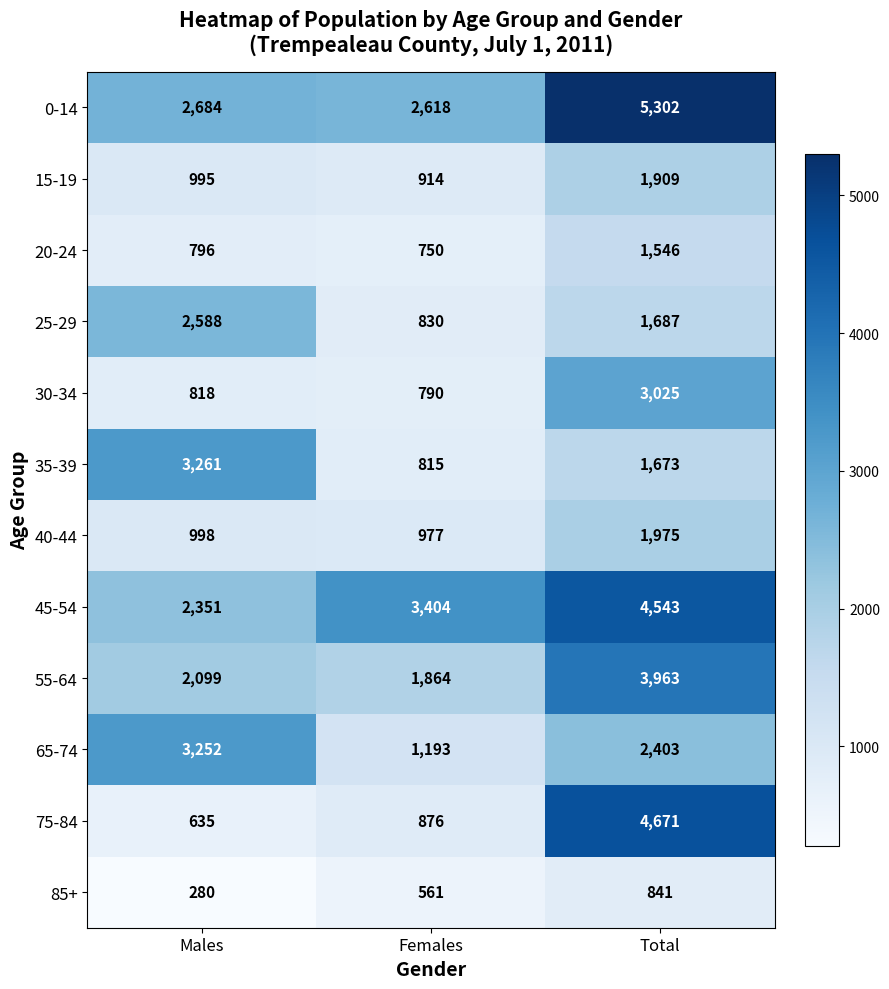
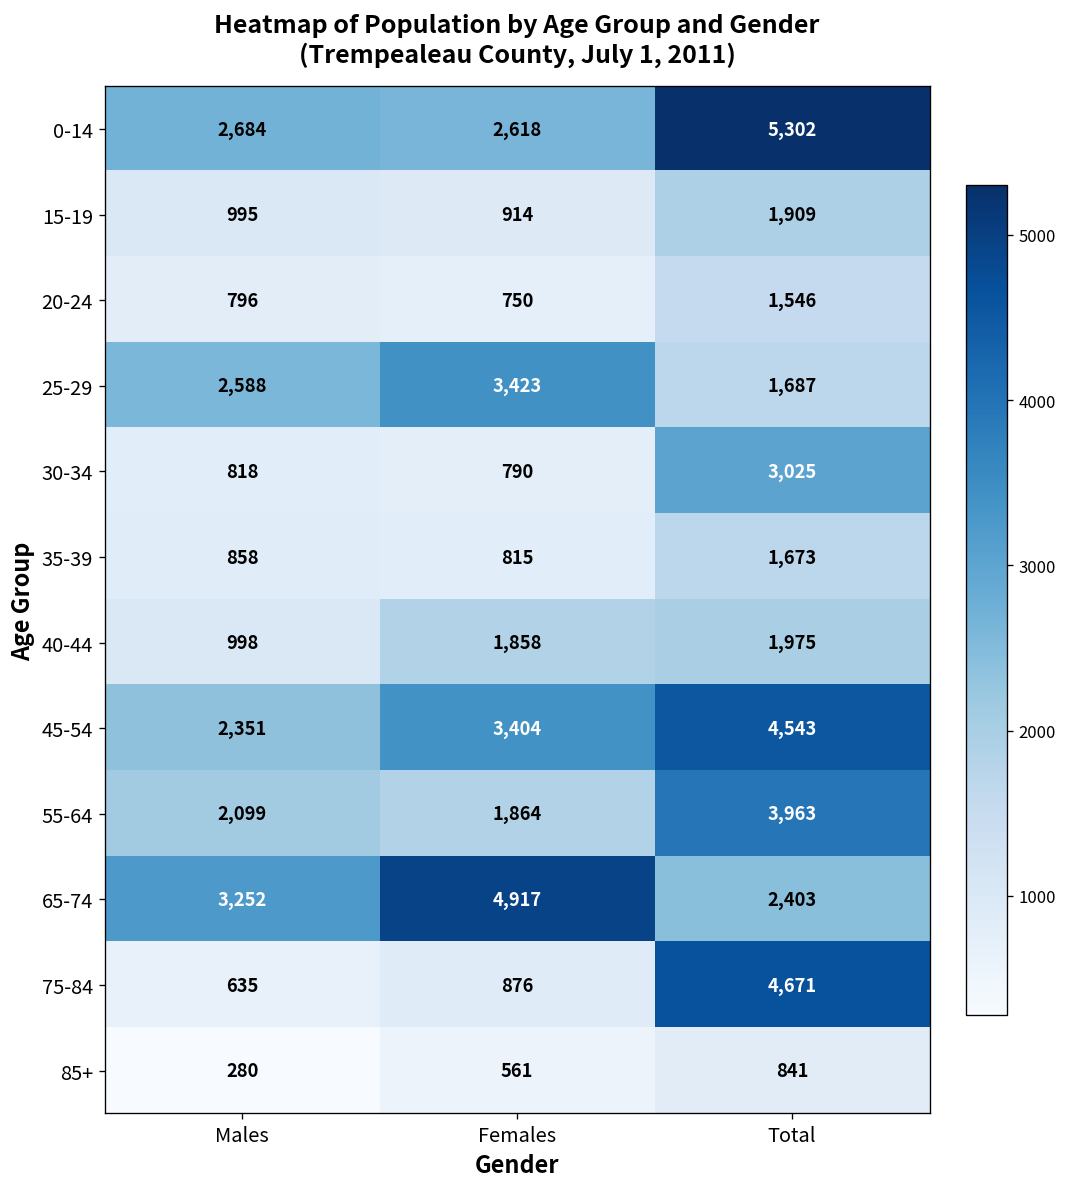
  {
    "0-14": {
      "Males": "2,684",
      "Females": "2,618",
      "Total": "5,302"
    },
    "15-19": {
      "Males": "995",
      "Females": "914",
      "Total": "1,909"
    },
    "20-24": {
      "Males": "796",
      "Females": "750",
      "Total": "1,546"
    },
    "25-29": {
      "Males": "2,588",
-     "Females": "830",
+     "Females": "3,423",
      "Total": "1,687"
    },
    "30-34": {
      "Males": "818",
      "Females": "790",
      "Total": "3,025"
    },
    "35-39": {
-     "Males": "3,261",
+     "Males": "858",
      "Females": "815",
      "Total": "1,673"
    },
    "40-44": {
      "Males": "998",
-     "Females": "977",
+     "Females": "1,858",
      "Total": "1,975"
    },
    "45-54": {
      "Males": "2,351",
      "Females": "3,404",
      "Total": "4,543"
    },
    "55-64": {
      "Males": "2,099",
      "Females": "1,864",
      "Total": "3,963"
    },
    "65-74": {
      "Males": "3,252",
-     "Females": "1,193",
+     "Females": "4,917",
      "Total": "2,403"
    },
    "75-84": {
      "Males": "635",
      "Females": "876",
      "Total": "4,671"
    },
    "85+": {
      "Males": "280",
      "Females": "561",
      "Total": "841"
    }
  }
